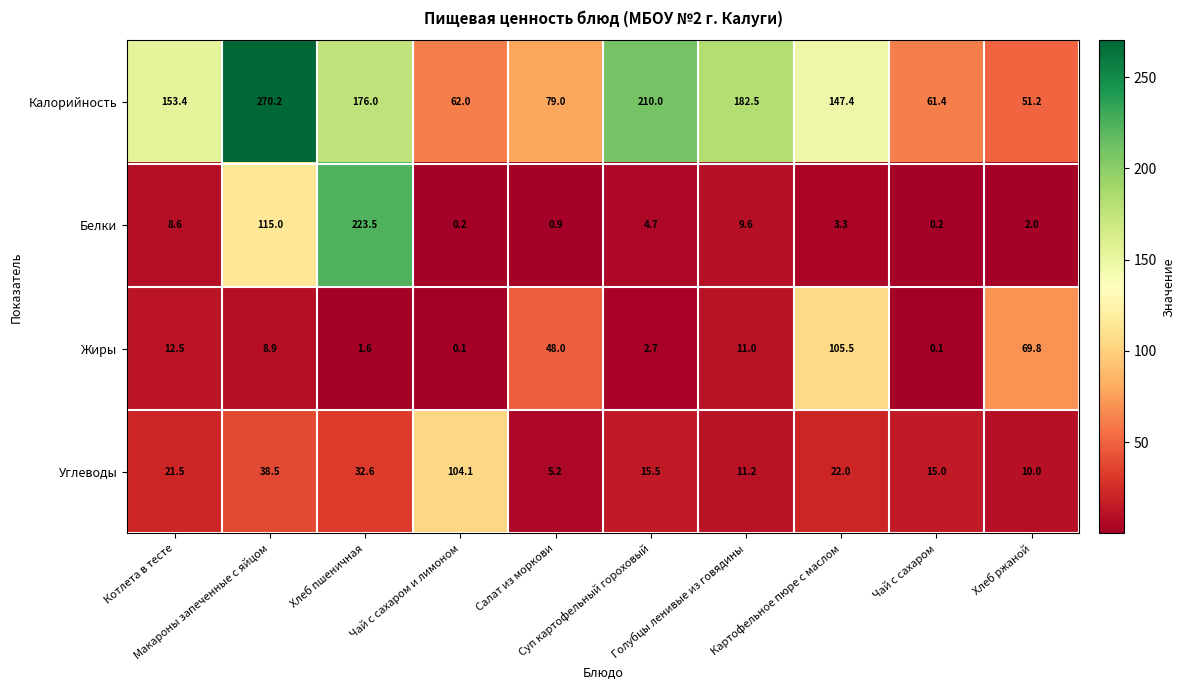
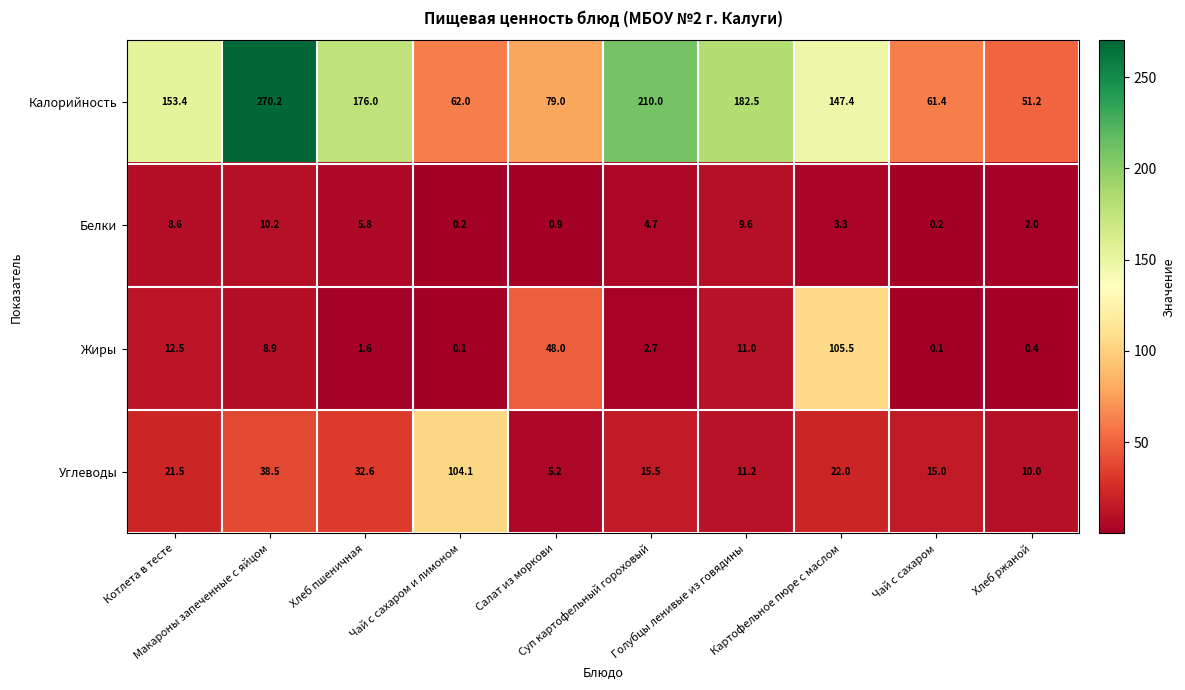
  {
    "Калорийность": {
      "Котлета в тесте": 153.4,
      "Макароны запеченные с яйцом": 270.2,
      "Хлеб пшеничная": 176.0,
      "Чай с сахаром и лимоном": 62.0,
      "Салат из моркови": 79.0,
      "Суп картофельный гороховый": 210.0,
      "Голубцы ленивые из говядины": 182.5,
      "Картофельное пюре с маслом": 147.4,
      "Чай с сахаром": 61.4,
      "Хлеб ржаной": 51.2
    },
    "Белки": {
      "Котлета в тесте": 8.6,
-     "Макароны запеченные с яйцом": 115.0,
-     "Хлеб пшеничная": 223.5,
+     "Макароны запеченные с яйцом": 10.2,
+     "Хлеб пшеничная": 5.8,
      "Чай с сахаром и лимоном": 0.2,
      "Салат из моркови": 0.9,
      "Суп картофельный гороховый": 4.7,
      "Голубцы ленивые из говядины": 9.6,
      "Картофельное пюре с маслом": 3.3,
      "Чай с сахаром": 0.2,
      "Хлеб ржаной": 2.0
    },
    "Жиры": {
      "Котлета в тесте": 12.5,
      "Макароны запеченные с яйцом": 8.9,
      "Хлеб пшеничная": 1.6,
      "Чай с сахаром и лимоном": 0.1,
      "Салат из моркови": 48.0,
      "Суп картофельный гороховый": 2.7,
      "Голубцы ленивые из говядины": 11.0,
      "Картофельное пюре с маслом": 105.5,
      "Чай с сахаром": 0.1,
-     "Хлеб ржаной": 69.8
+     "Хлеб ржаной": 0.4
    },
    "Углеводы": {
      "Котлета в тесте": 21.5,
      "Макароны запеченные с яйцом": 38.5,
      "Хлеб пшеничная": 32.6,
      "Чай с сахаром и лимоном": 104.1,
      "Салат из моркови": 5.2,
      "Суп картофельный гороховый": 15.5,
      "Голубцы ленивые из говядины": 11.2,
      "Картофельное пюре с маслом": 22.0,
      "Чай с сахаром": 15.0,
      "Хлеб ржаной": 10.0
    }
  }
